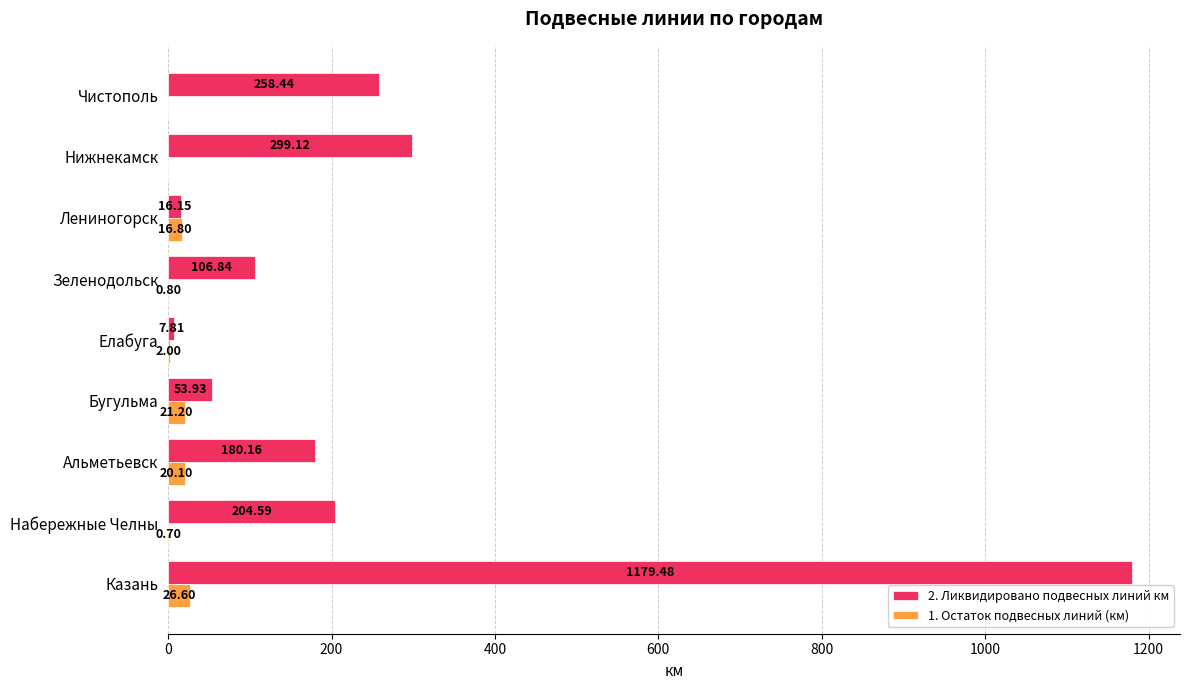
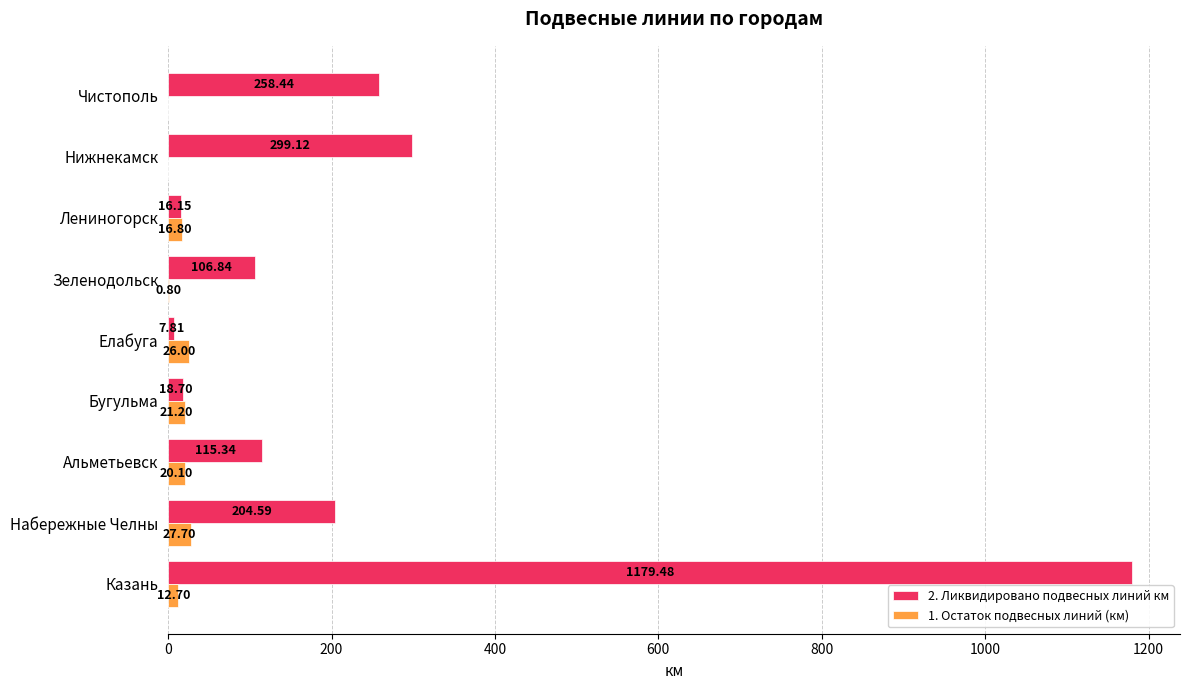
  {
    "2. Ликвидировано подвесных линий км": {
      "Чистополь": 258.44,
      "Нижнекамск": 299.12,
      "Лениногорск": 16.15,
      "Зеленодольск": 106.84,
      "Елабуга": 7.81,
-     "Бугульма": 53.93,
-     "Альметьевск": 180.16,
+     "Бугульма": 18.70,
+     "Альметьевск": 115.34,
      "Набережные Челны": 204.59,
      "Казань": 1179.48
    },
    "1. Остаток подвесных линий (км)": {
      "Лениногорск": 16.80,
      "Зеленодольск": 0.80,
-     "Елабуга": 2.00,
+     "Елабуга": 26.00,
      "Бугульма": 21.20,
      "Альметьевск": 20.10,
-     "Набережные Челны": 0.70,
-     "Казань": 26.60
+     "Набережные Челны": 27.70,
+     "Казань": 12.70
    }
  }
